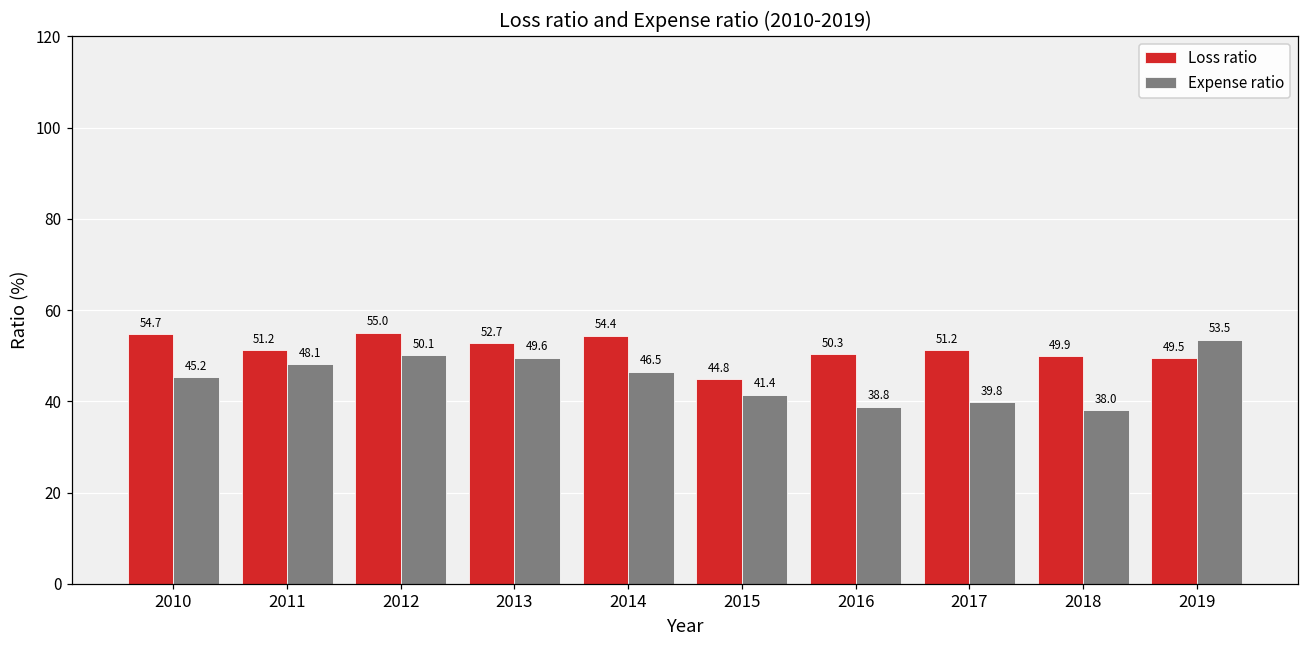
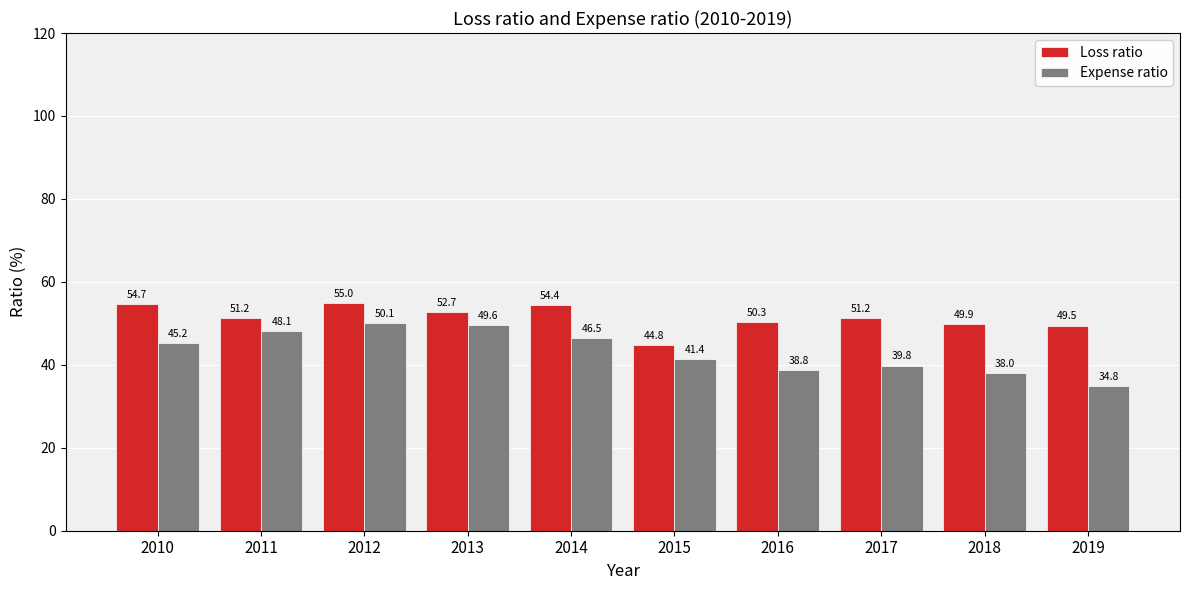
  {
    "Loss ratio": {
      "2010": 54.7,
      "2011": 51.2,
      "2012": 55.0,
      "2013": 52.7,
      "2014": 54.4,
      "2015": 44.8,
      "2016": 50.3,
      "2017": 51.2,
      "2018": 49.9,
      "2019": 49.5
    },
    "Expense ratio": {
      "2010": 45.2,
      "2011": 48.1,
      "2012": 50.1,
      "2013": 49.6,
      "2014": 46.5,
      "2015": 41.4,
      "2016": 38.8,
      "2017": 39.8,
      "2018": 38.0,
-     "2019": 53.5
+     "2019": 34.8
    }
  }
